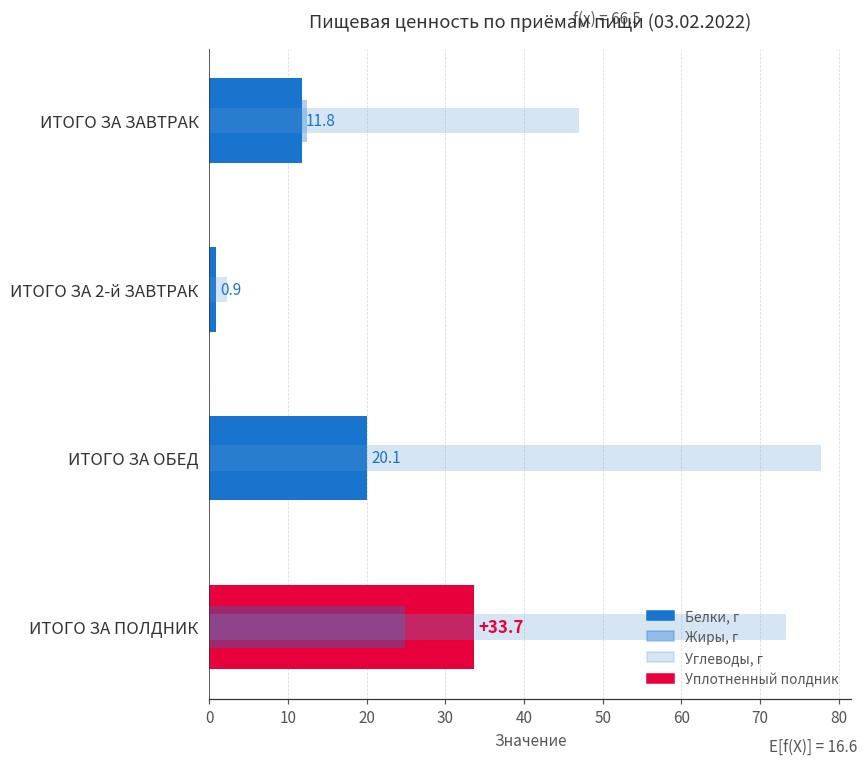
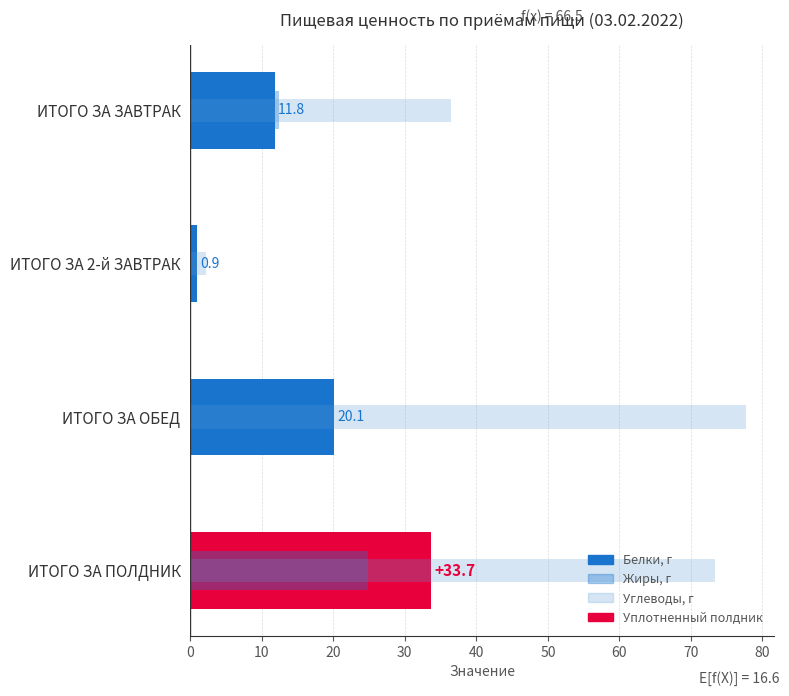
  {
    "Углеводы, г": {
-     "ИТОГО ЗА ЗАВТРАК": 47
+     "ИТОГО ЗА ЗАВТРАК": 37
    }
  }
